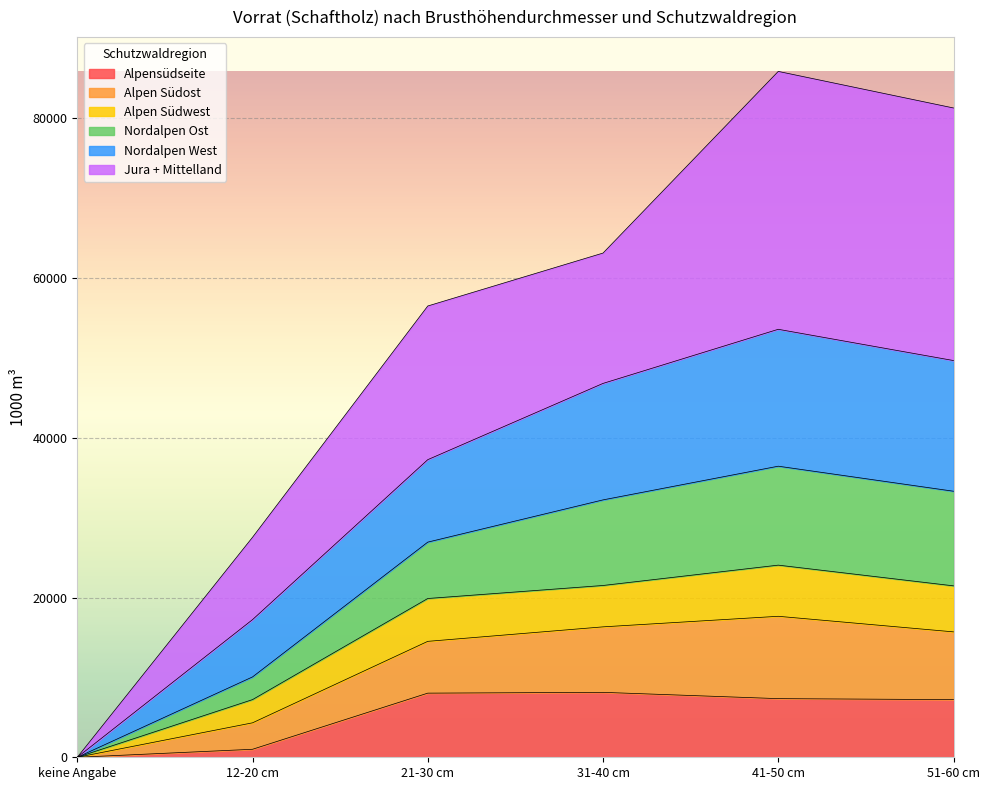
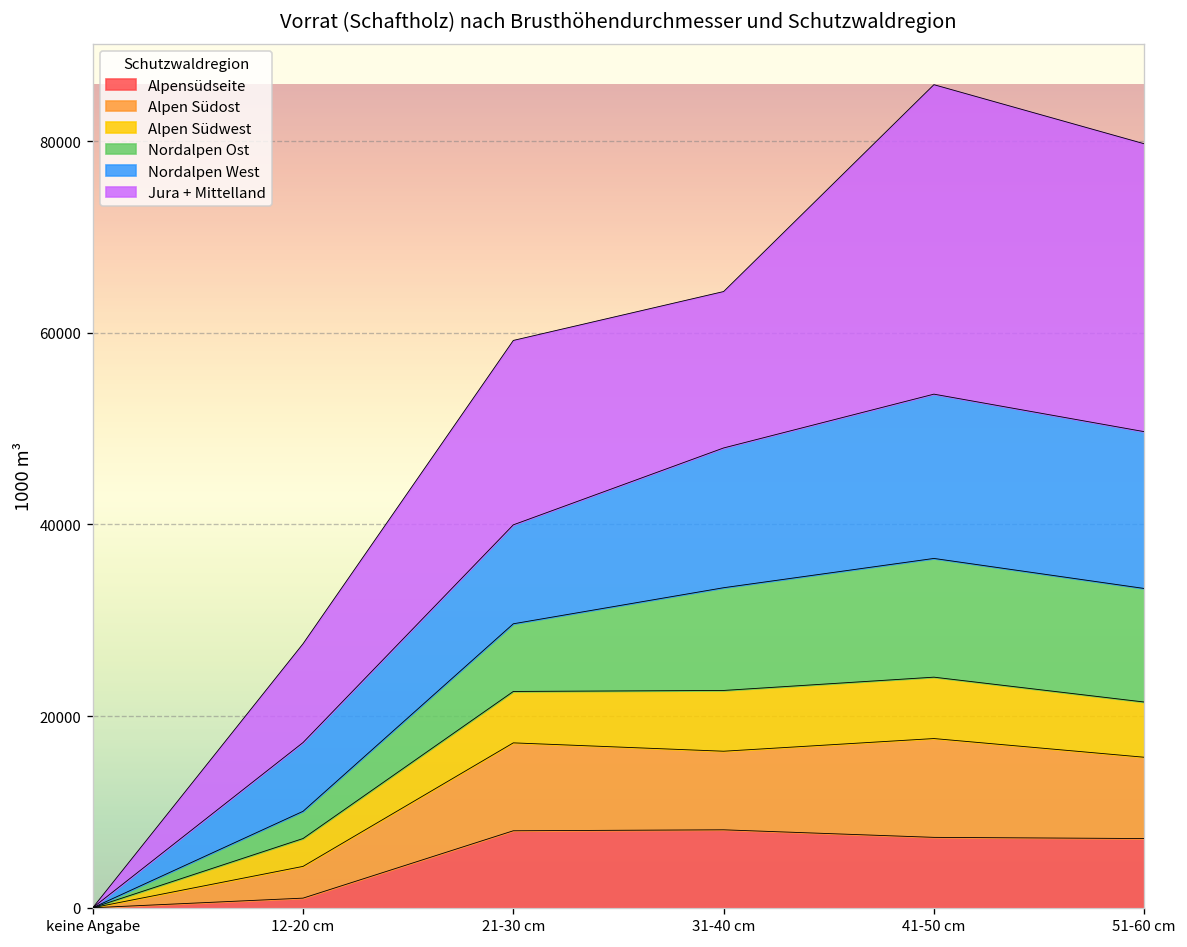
  {
    "Alpensüdseite": {
      "12-20 cm": 1000,
      "21-30 cm": 8000,
      "31-40 cm": 8000,
      "41-50 cm": 7000,
      "51-60 cm": 7000
    },
    "Alpen Südost": {
      "12-20 cm": 3000,
-     "21-30 cm": 6000,
+     "21-30 cm": 9000,
      "31-40 cm": 8000,
      "41-50 cm": 10000,
      "51-60 cm": 8000
    },
    "Alpen Südwest": {
      "12-20 cm": 3000,
      "21-30 cm": 5000,
-     "31-40 cm": 5000,
+     "31-40 cm": 6000,
      "41-50 cm": 6000,
      "51-60 cm": 6000
    },
    "Nordalpen Ost": {
      "12-20 cm": 3000,
      "21-30 cm": 7000,
      "31-40 cm": 11000,
      "41-50 cm": 12000,
      "51-60 cm": 12000
    },
    "Nordalpen West": {
      "12-20 cm": 7000,
      "21-30 cm": 10000,
      "31-40 cm": 15000,
      "41-50 cm": 17000,
      "51-60 cm": 16000
    },
    "Jura + Mittelland": {
      "12-20 cm": 10000,
      "21-30 cm": 19000,
      "31-40 cm": 16000,
      "41-50 cm": 32000,
-     "51-60 cm": 32000
+     "51-60 cm": 30000
    }
  }
